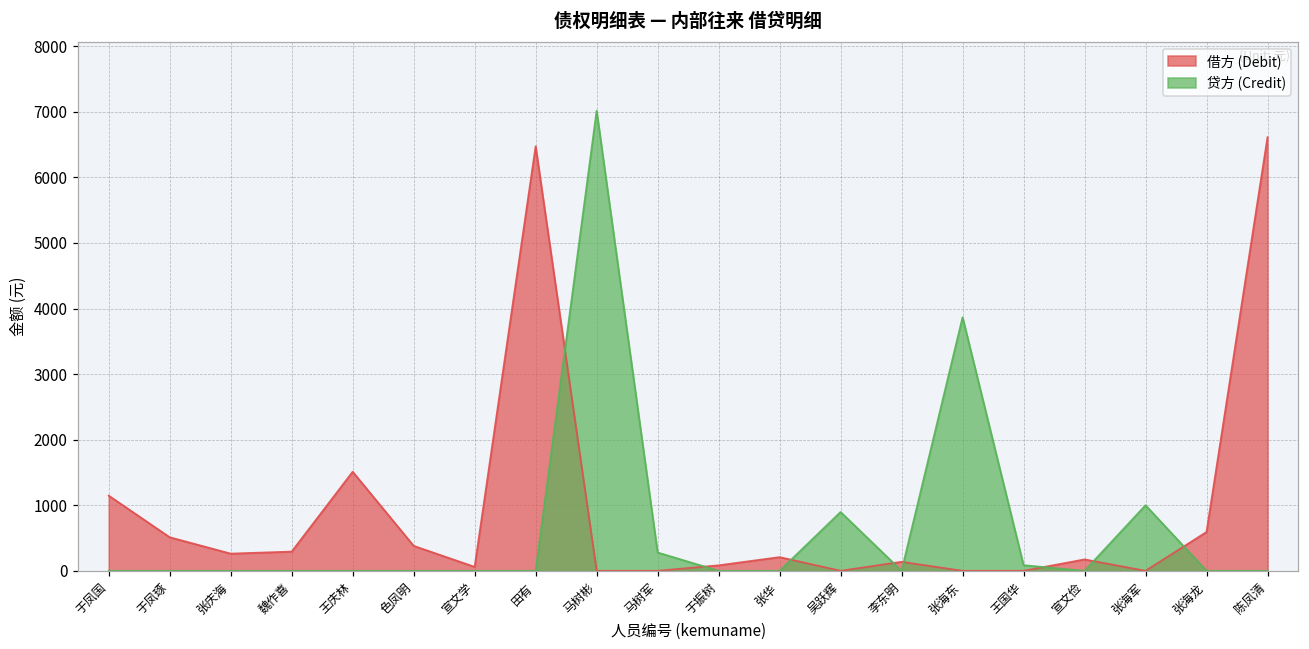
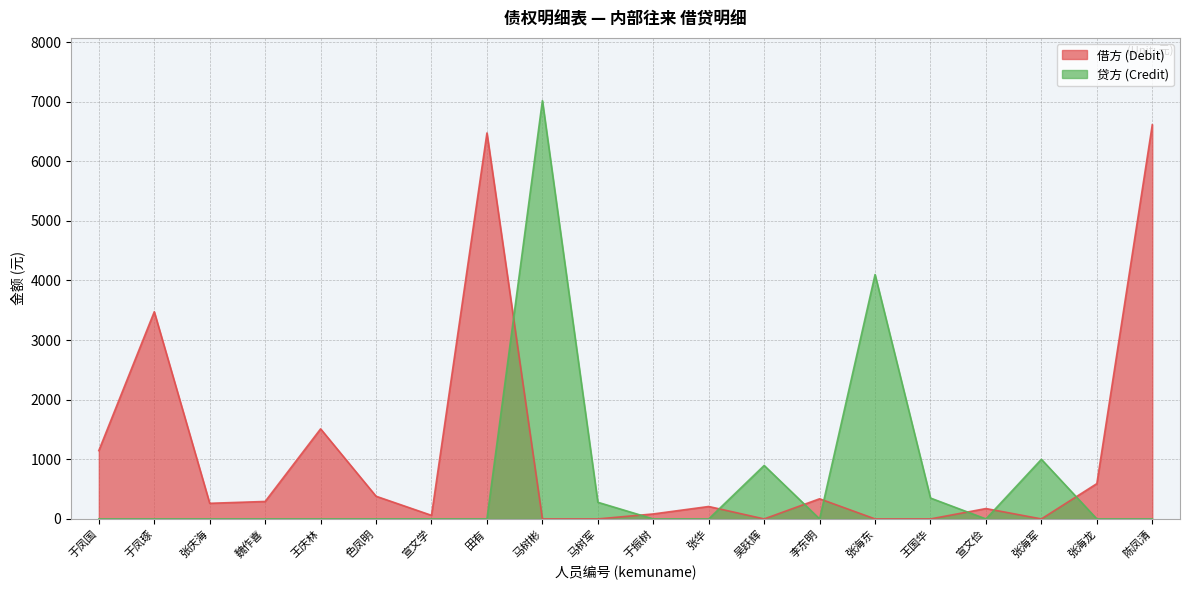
  {
    "借方 (Debit)": {
      "于凤国": 1100,
-     "于凤琢": 500,
+     "于凤琢": 3500,
      "张庆海": 300,
      "魏作喜": 300,
      "王庆林": 1500,
      "色凤明": 400,
      "宣文学": 100,
      "田有": 6500,
      "马树彬": 0,
      "马树军": 0,
      "于振树": 100,
      "张华": 200,
      "吴跃辉": 0,
-     "李东明": 100,
+     "李东明": 300,
      "张海东": 0,
      "王国华": 0,
      "宣文俭": 200,
      "张海军": 0,
      "张海龙": 600,
      "陈凤清": 6600
    },
    "贷方 (Credit)": {
      "于凤国": 0,
      "于凤琢": 0,
      "张庆海": 0,
      "魏作喜": 0,
      "王庆林": 0,
      "色凤明": 0,
      "宣文学": 0,
      "田有": 0,
      "马树彬": 7000,
      "马树军": 300,
      "于振树": 0,
      "张华": 0,
      "吴跃辉": 900,
      "李东明": 0,
-     "张海东": 3900,
-     "王国华": 100,
+     "张海东": 4100,
+     "王国华": 400,
      "宣文俭": 0,
      "张海军": 1000,
      "张海龙": 0,
      "陈凤清": 0
    }
  }
